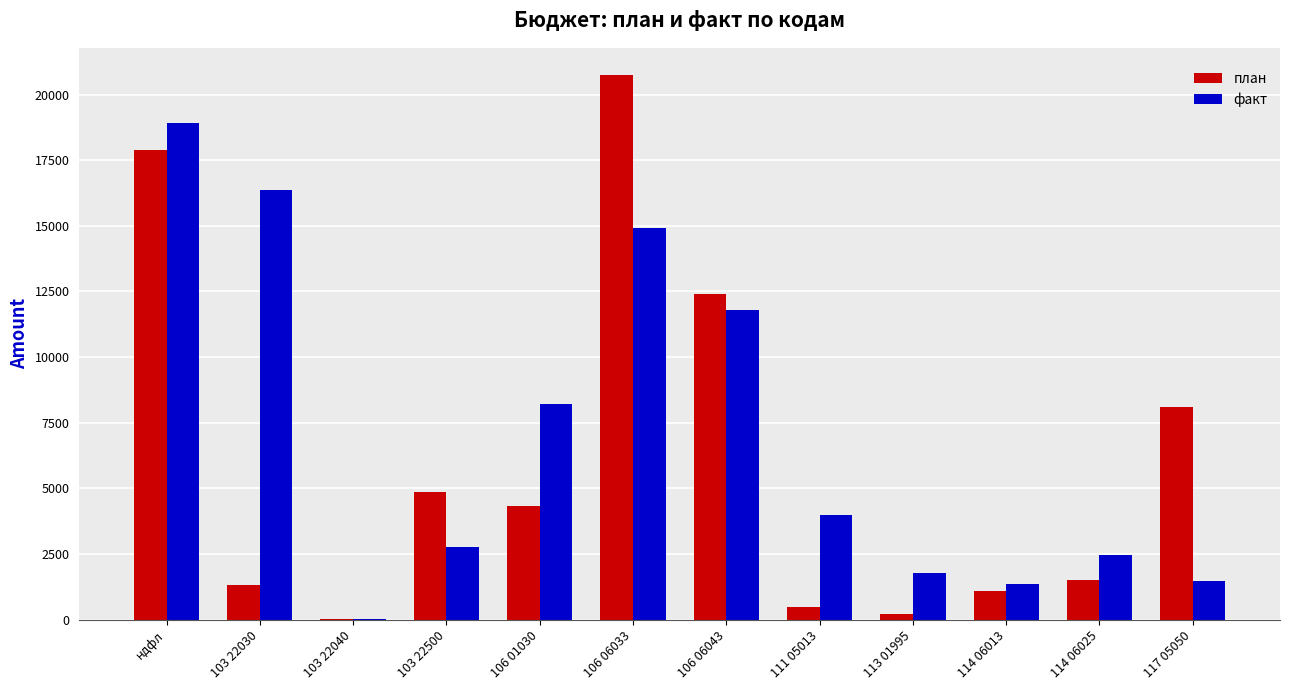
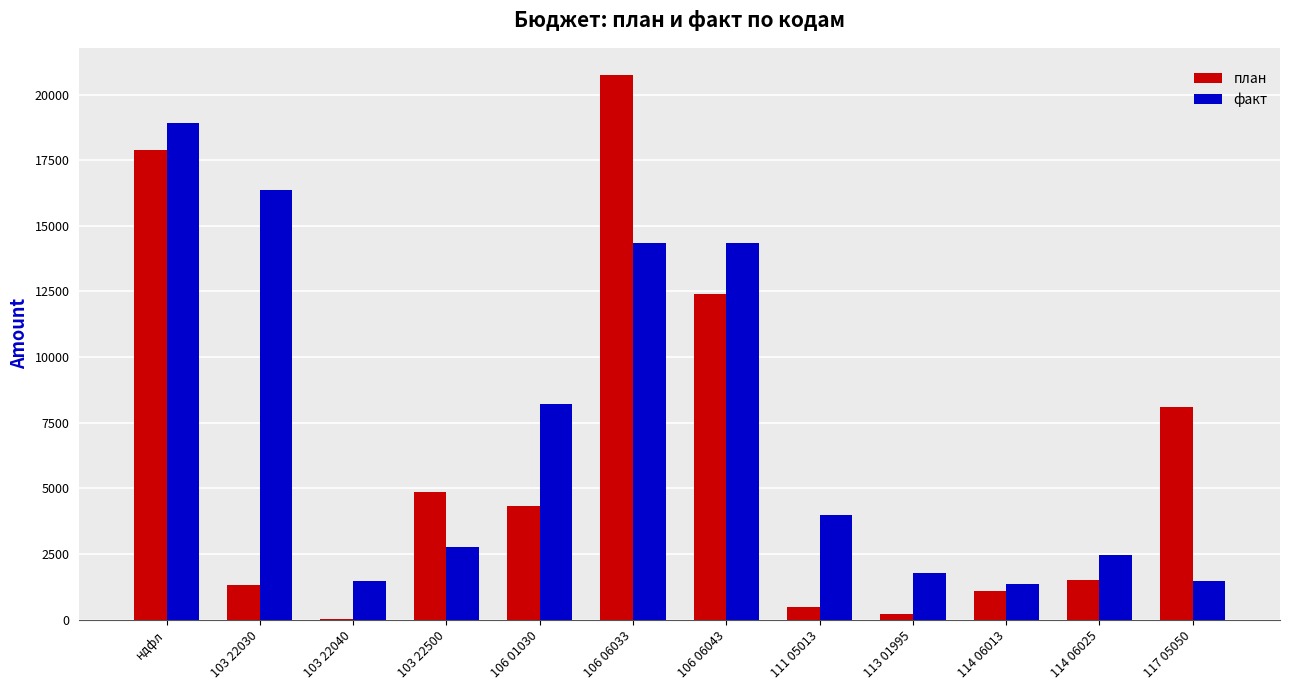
  {
    "план": {
      "ндфл": 17900,
      "103 22030": 1300,
      "103 22500": 4900,
      "106 01030": 4300,
      "106 06033": 20700,
      "106 06043": 12400,
      "111 05013": 500,
      "113 01995": 200,
      "114 06013": 1100,
      "114 06025": 1500,
      "117 05050": 8100
    },
    "факт": {
      "ндфл": 18900,
      "103 22030": 16400,
-     "103 22040": 0,
+     "103 22040": 1500,
      "103 22500": 2800,
      "106 01030": 8200,
-     "106 06033": 14900,
-     "106 06043": 11800,
+     "106 06033": 14300,
+     "106 06043": 14400,
      "111 05013": 4000,
      "113 01995": 1800,
      "114 06013": 1400,
      "114 06025": 2500,
      "117 05050": 1500
    }
  }
